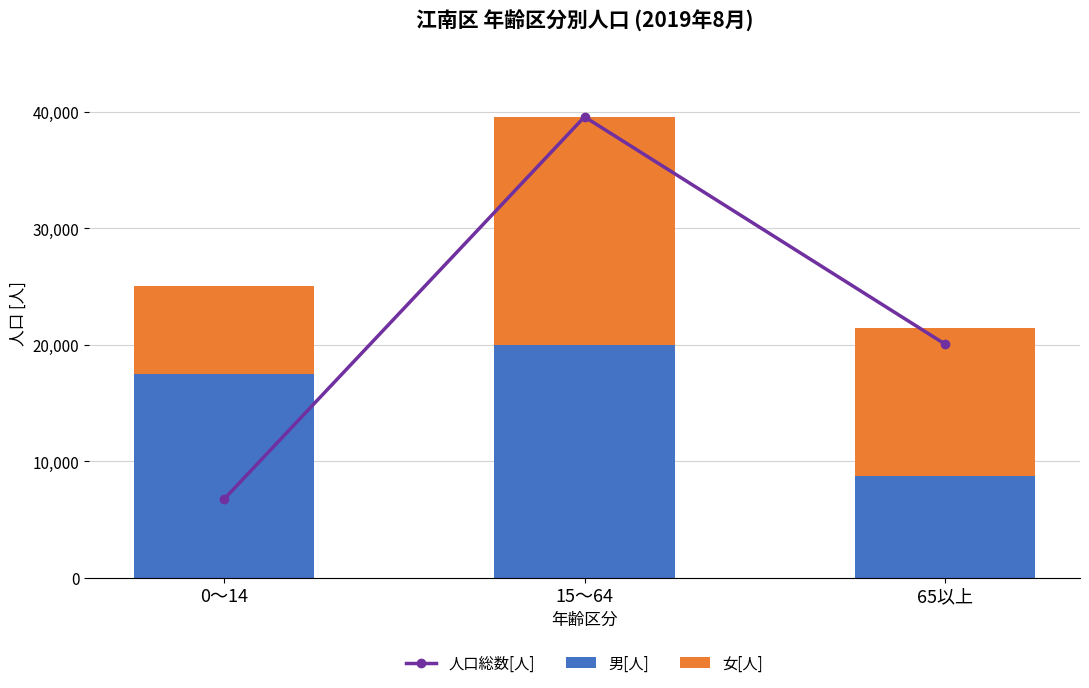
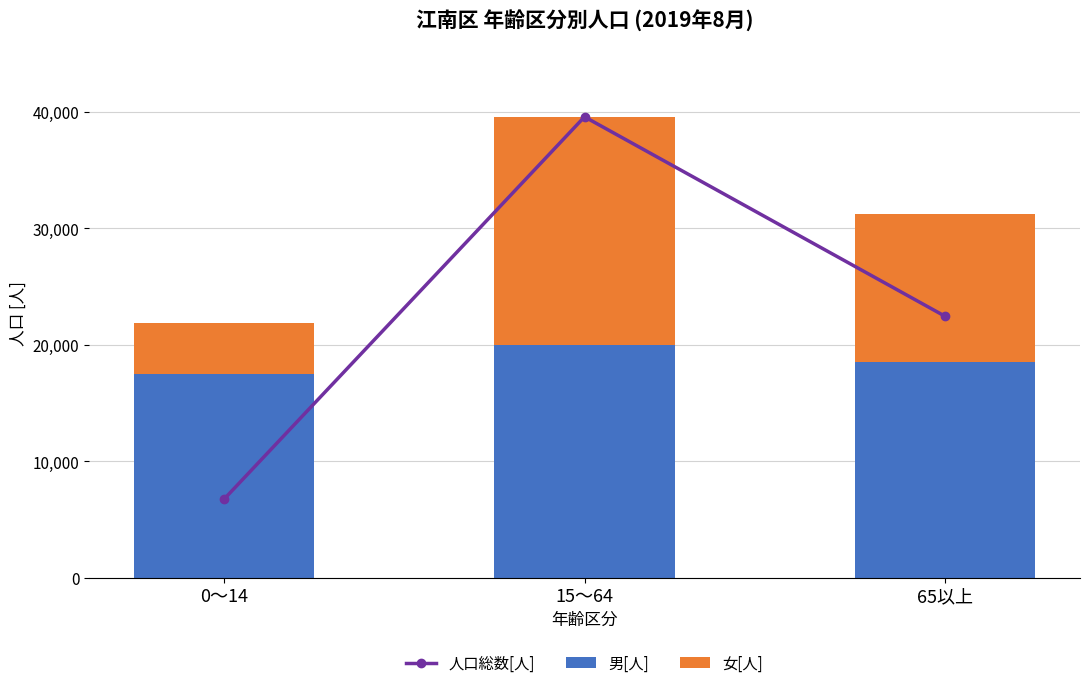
  {
    "男[人]": {
      "0～14": "17,500",
      "15～64": "20,000",
-     "65以上": "8,800"
+     "65以上": "18,500"
    },
    "人口総数[人]": {
      "0～14": "6,700",
      "15～64": "39,600",
-     "65以上": "20,100"
+     "65以上": "22,500"
    },
    "女[人]": {
-     "0～14": "7,500",
+     "0～14": "4,400",
      "15～64": "19,600",
      "65以上": "12,700"
    }
  }
